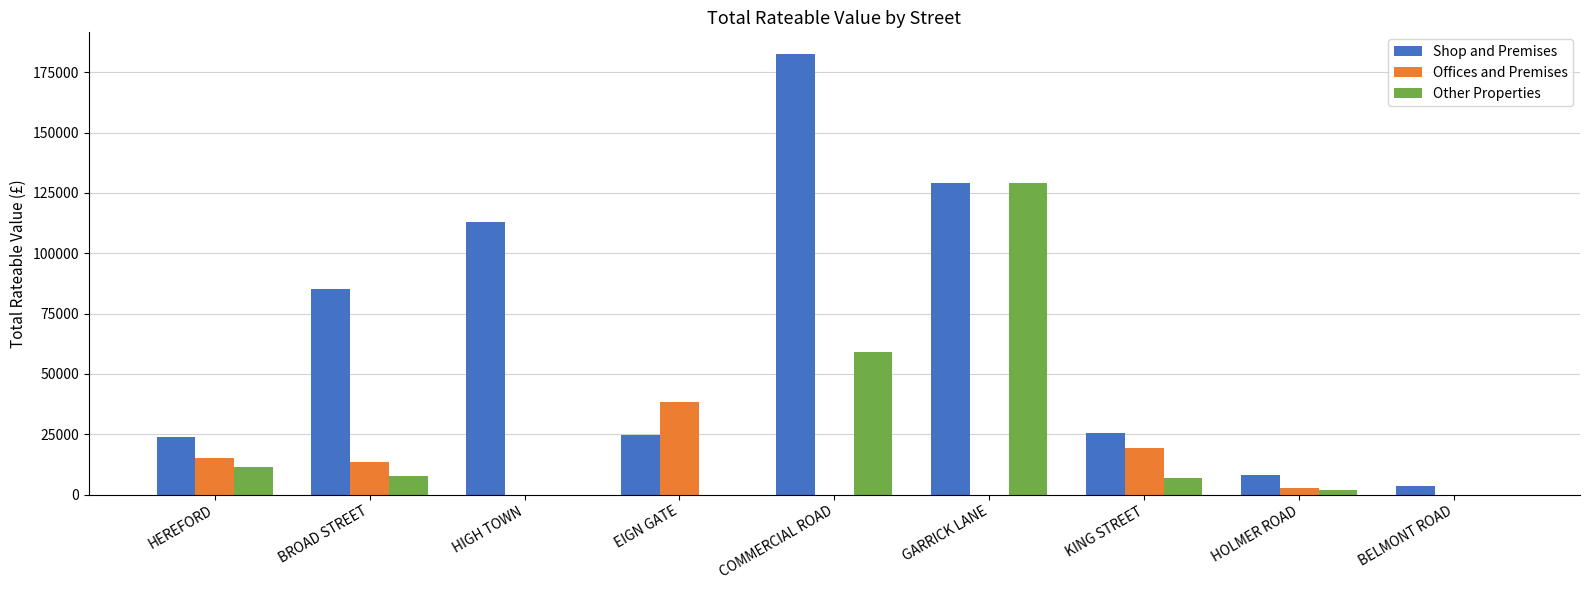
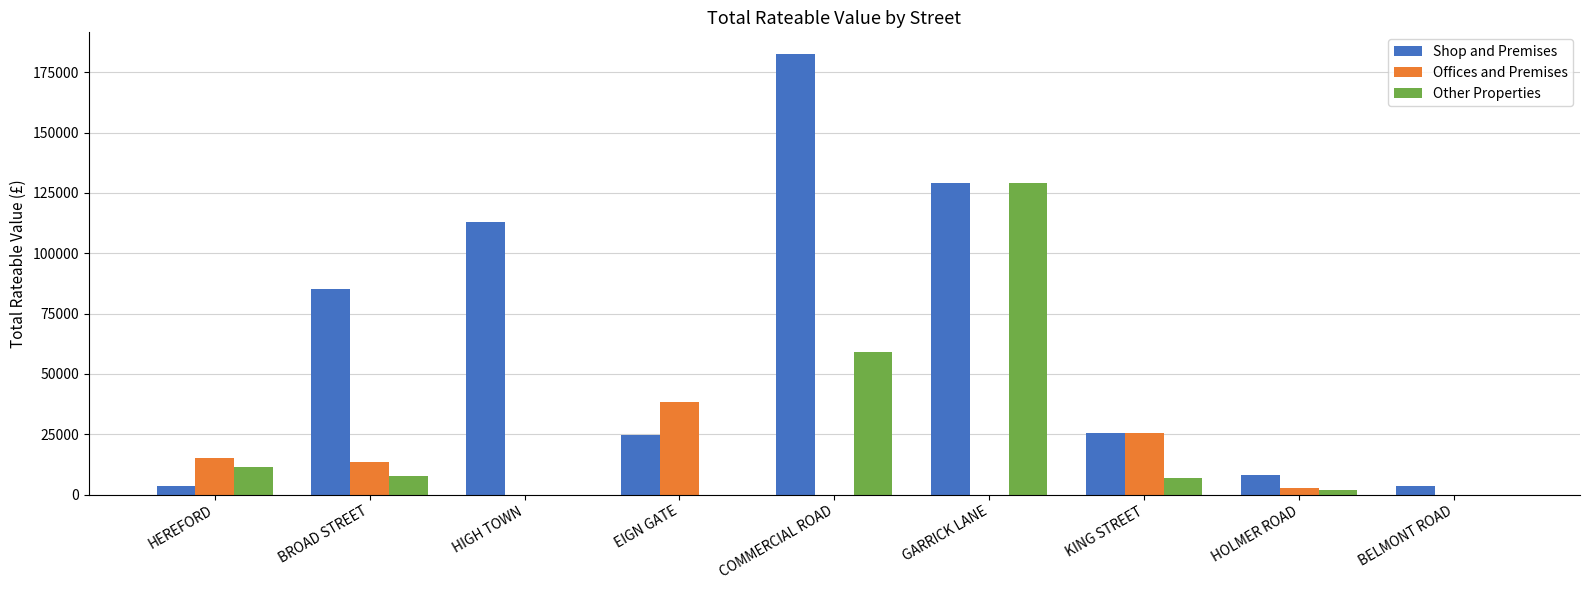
  {
    "Shop and Premises": {
-     "HEREFORD": 24000,
+     "HEREFORD": 3000,
      "BROAD STREET": 85000,
      "HIGH TOWN": 113000,
      "EIGN GATE": 25000,
      "COMMERCIAL ROAD": 182000,
      "GARRICK LANE": 129000,
      "KING STREET": 26000,
      "HOLMER ROAD": 8000,
      "BELMONT ROAD": 3000
    },
    "Offices and Premises": {
      "HEREFORD": 15000,
      "BROAD STREET": 14000,
      "HIGH TOWN": 0,
      "EIGN GATE": 38000,
      "COMMERCIAL ROAD": 0,
      "GARRICK LANE": 0,
-     "KING STREET": 19000,
+     "KING STREET": 26000,
      "HOLMER ROAD": 3000,
      "BELMONT ROAD": 0
    },
    "Other Properties": {
      "HEREFORD": 11000,
      "BROAD STREET": 8000,
      "HIGH TOWN": 0,
      "EIGN GATE": 0,
      "COMMERCIAL ROAD": 59000,
      "GARRICK LANE": 129000,
      "KING STREET": 7000,
      "HOLMER ROAD": 2000,
      "BELMONT ROAD": 0
    }
  }
